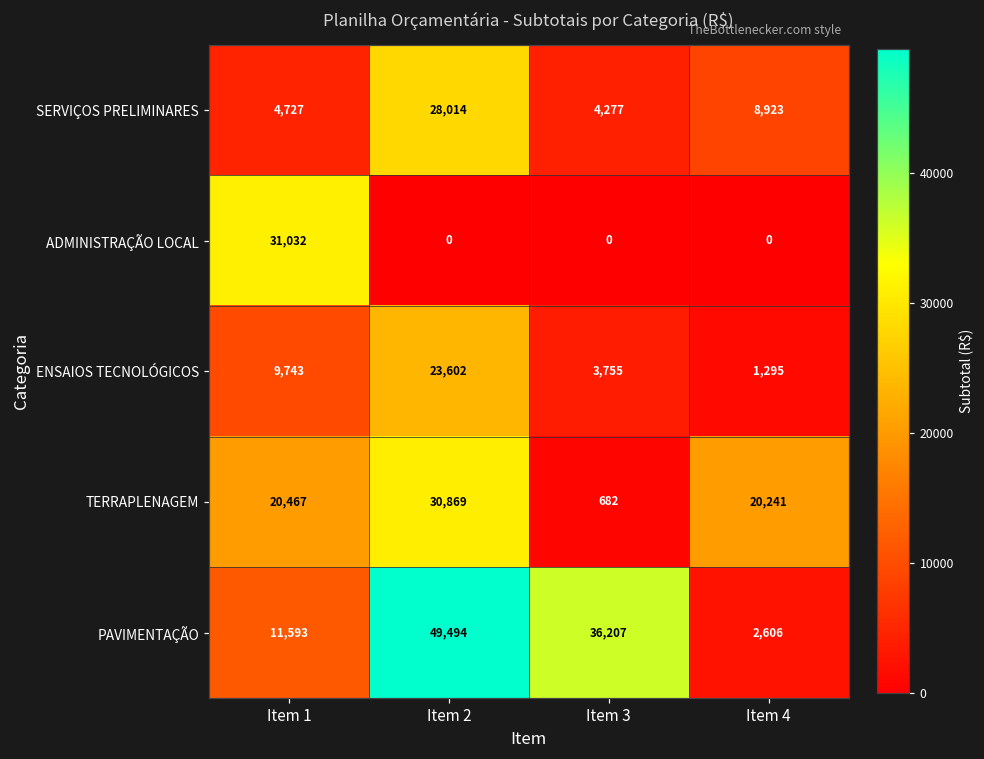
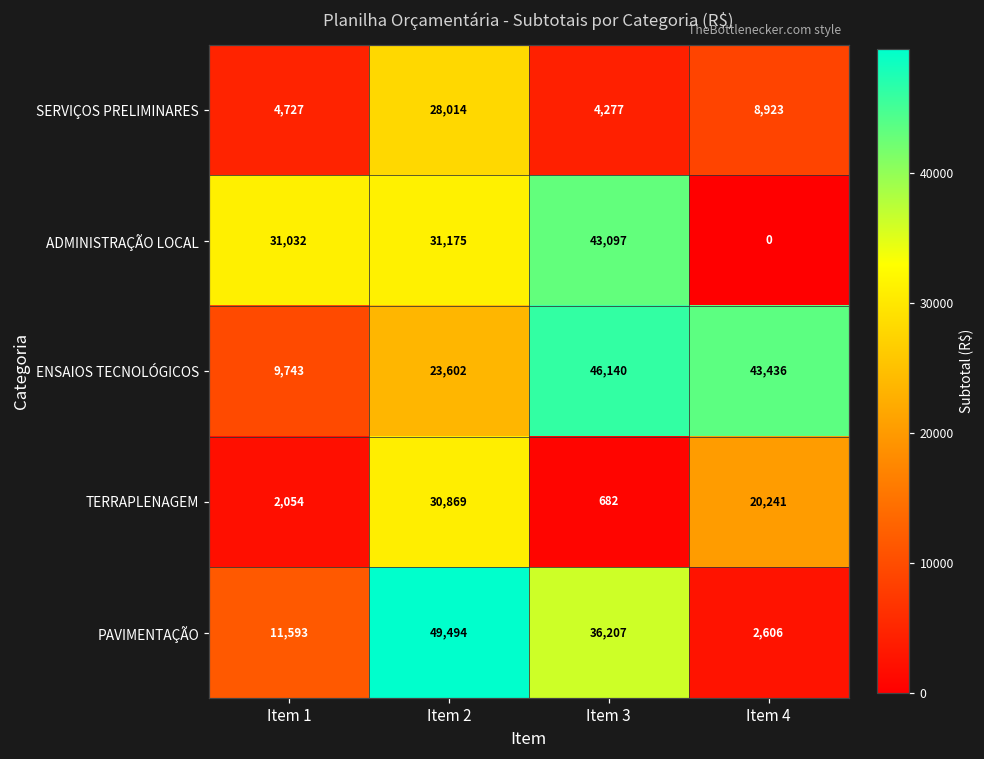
  {
    "SERVIÇOS PRELIMINARES": {
      "Item 1": "4,727",
      "Item 2": "28,014",
      "Item 3": "4,277",
      "Item 4": "8,923"
    },
    "ADMINISTRAÇÃO LOCAL": {
      "Item 1": "31,032",
-     "Item 2": "0",
-     "Item 3": "0",
+     "Item 2": "31,175",
+     "Item 3": "43,097",
      "Item 4": "0"
    },
    "ENSAIOS TECNOLÓGICOS": {
      "Item 1": "9,743",
      "Item 2": "23,602",
-     "Item 3": "3,755",
-     "Item 4": "1,295"
+     "Item 3": "46,140",
+     "Item 4": "43,436"
    },
    "TERRAPLENAGEM": {
-     "Item 1": "20,467",
+     "Item 1": "2,054",
      "Item 2": "30,869",
      "Item 3": "682",
      "Item 4": "20,241"
    },
    "PAVIMENTAÇÃO": {
      "Item 1": "11,593",
      "Item 2": "49,494",
      "Item 3": "36,207",
      "Item 4": "2,606"
    }
  }
